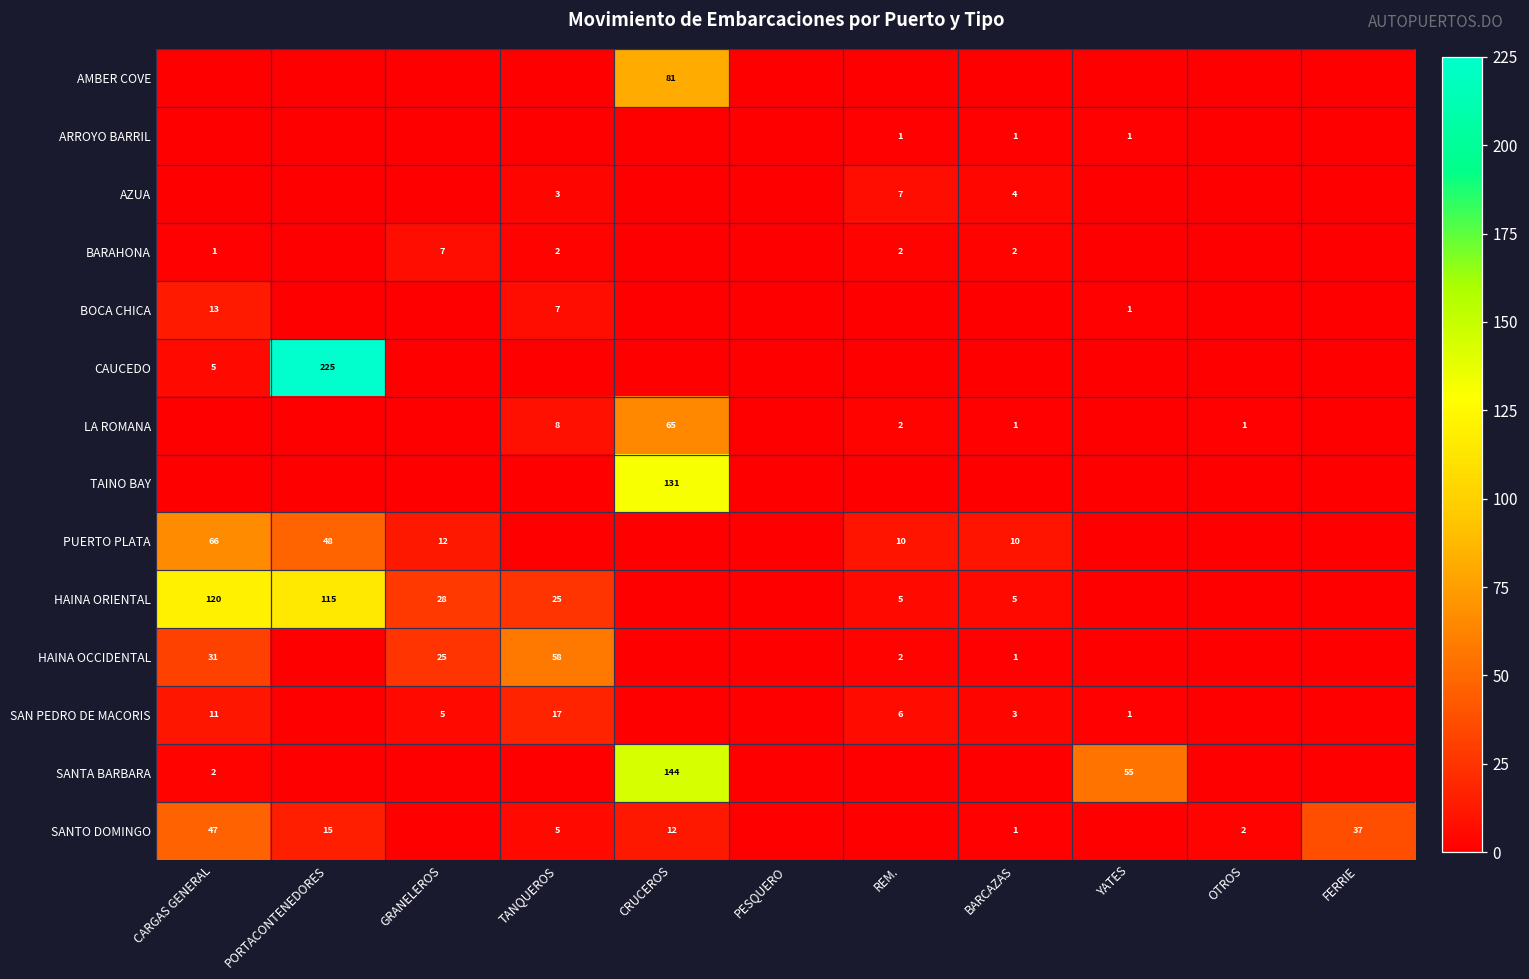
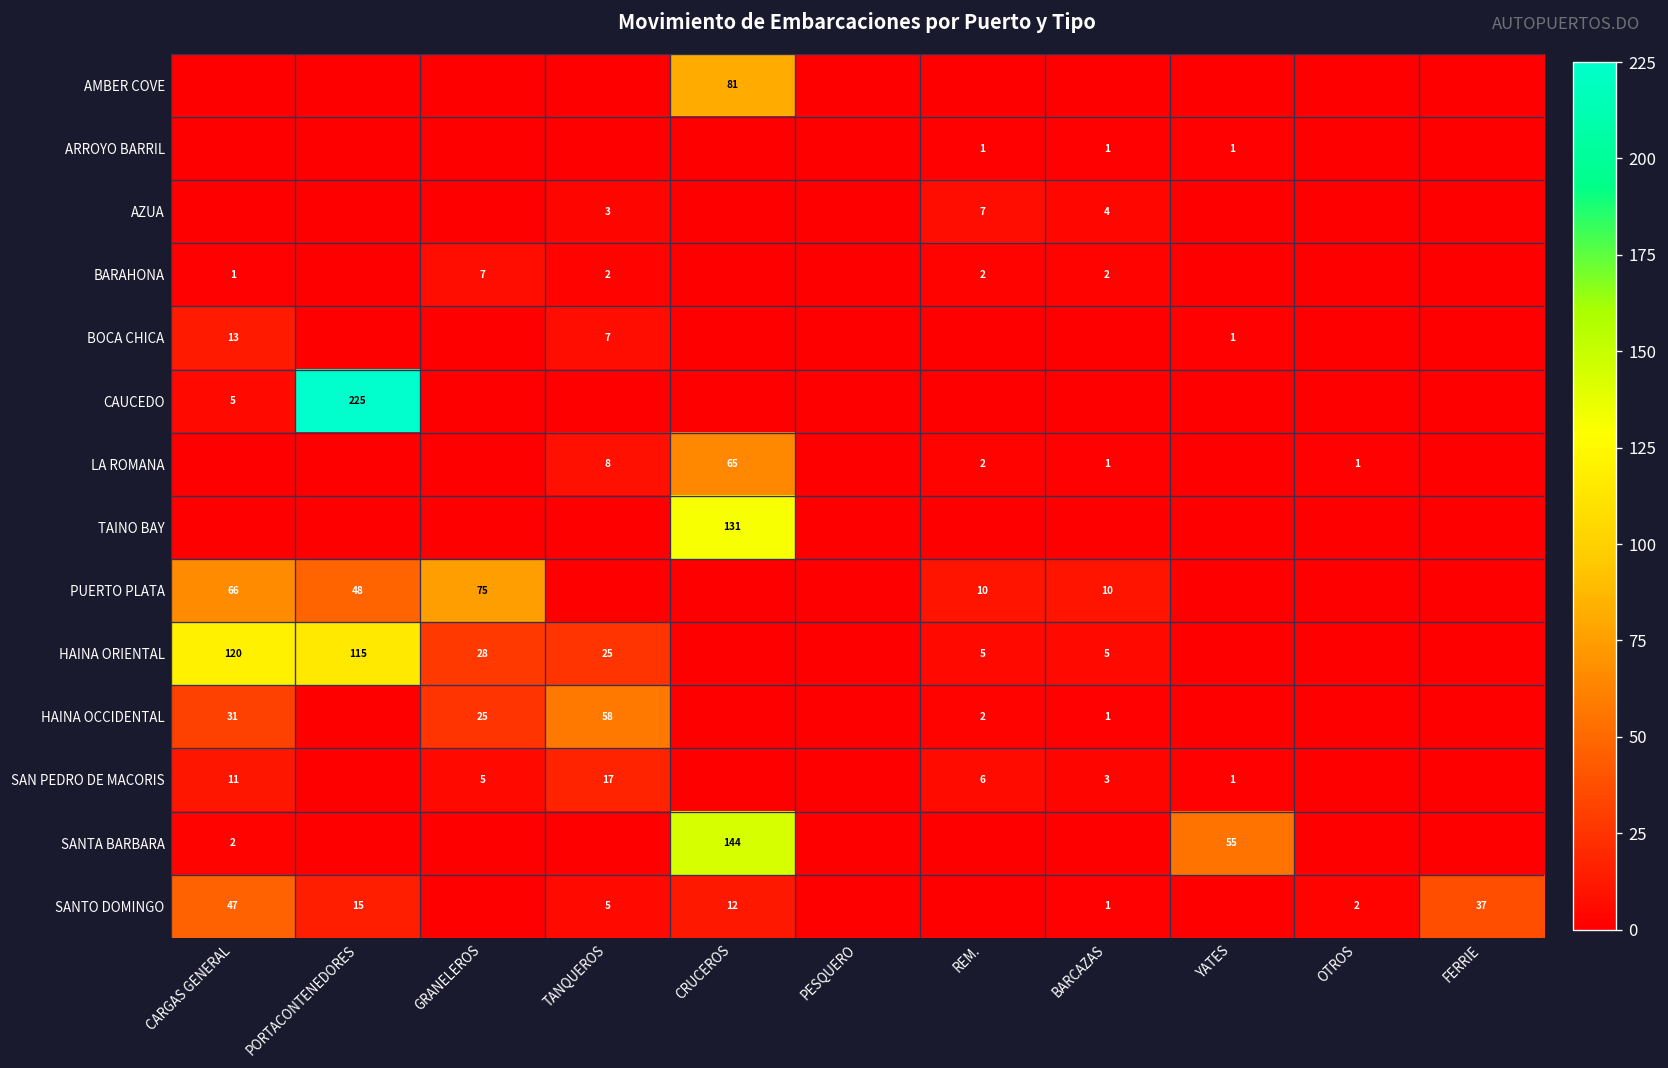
  {
    "AMBER COVE": {
      "CRUCEROS": 81
    },
    "ARROYO BARRIL": {
      "REM.": 1,
      "BARCAZAS": 1,
      "YATES": 1
    },
    "AZUA": {
      "TANQUEROS": 3,
      "REM.": 7,
      "BARCAZAS": 4
    },
    "BARAHONA": {
      "CARGAS GENERAL": 1,
      "GRANELEROS": 7,
      "TANQUEROS": 2,
      "REM.": 2,
      "BARCAZAS": 2
    },
    "BOCA CHICA": {
      "CARGAS GENERAL": 13,
      "TANQUEROS": 7,
      "YATES": 1
    },
    "CAUCEDO": {
      "CARGAS GENERAL": 5,
      "PORTACONTENEDORES": 225
    },
    "LA ROMANA": {
      "TANQUEROS": 8,
      "CRUCEROS": 65,
      "REM.": 2,
      "BARCAZAS": 1,
      "OTROS": 1
    },
    "TAINO BAY": {
      "CRUCEROS": 131
    },
    "PUERTO PLATA": {
      "CARGAS GENERAL": 66,
      "PORTACONTENEDORES": 48,
-     "GRANELEROS": 12,
+     "GRANELEROS": 75,
      "REM.": 10,
      "BARCAZAS": 10
    },
    "HAINA ORIENTAL": {
      "CARGAS GENERAL": 120,
      "PORTACONTENEDORES": 115,
      "GRANELEROS": 28,
      "TANQUEROS": 25,
      "REM.": 5,
      "BARCAZAS": 5
    },
    "HAINA OCCIDENTAL": {
      "CARGAS GENERAL": 31,
      "GRANELEROS": 25,
      "TANQUEROS": 58,
      "REM.": 2,
      "BARCAZAS": 1
    },
    "SAN PEDRO DE MACORIS": {
      "CARGAS GENERAL": 11,
      "GRANELEROS": 5,
      "TANQUEROS": 17,
      "REM.": 6,
      "BARCAZAS": 3,
      "YATES": 1
    },
    "SANTA BARBARA": {
      "CARGAS GENERAL": 2,
      "CRUCEROS": 144,
      "YATES": 55
    },
    "SANTO DOMINGO": {
      "CARGAS GENERAL": 47,
      "PORTACONTENEDORES": 15,
      "TANQUEROS": 5,
      "CRUCEROS": 12,
      "BARCAZAS": 1,
      "OTROS": 2,
      "FERRIE": 37
    }
  }
